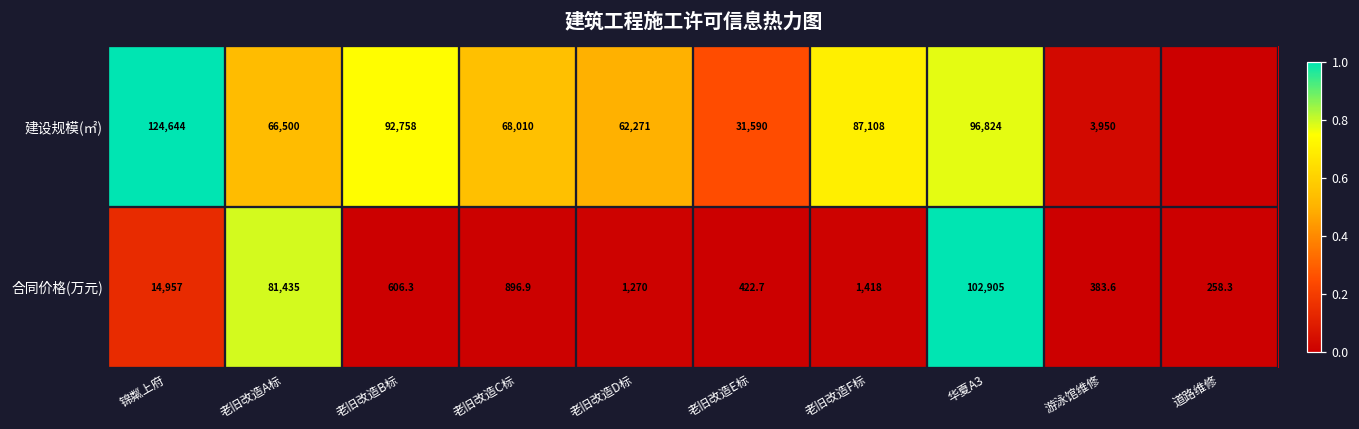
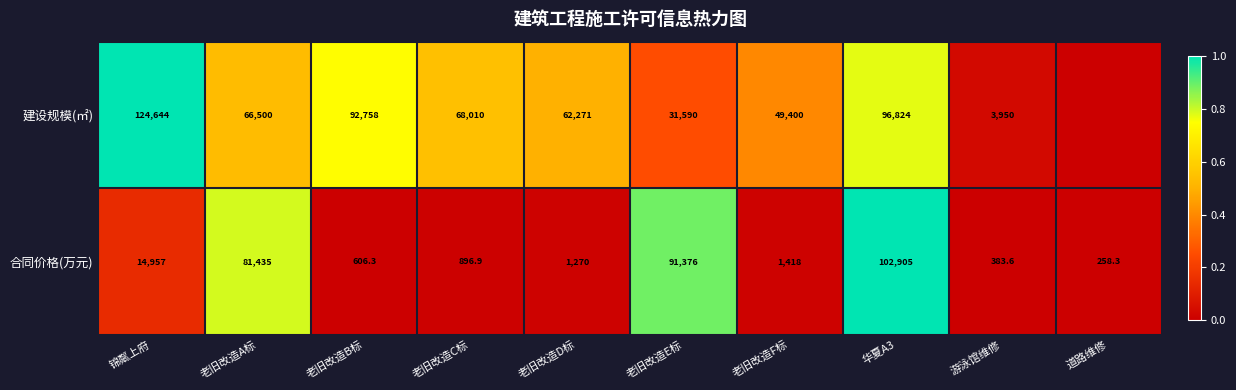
  {
    "建设规模(㎡)": {
      "锦粼上府": "124,644",
      "老旧改造A标": "66,500",
      "老旧改造B标": "92,758",
      "老旧改造C标": "68,010",
      "老旧改造D标": "62,271",
      "老旧改造E标": "31,590",
-     "老旧改造F标": "87,108",
+     "老旧改造F标": "49,400",
      "华夏A3": "96,824",
      "游泳馆维修": "3,950"
    },
    "合同价格(万元)": {
      "锦粼上府": "14,957",
      "老旧改造A标": "81,435",
      "老旧改造B标": "606.3",
      "老旧改造C标": "896.9",
      "老旧改造D标": "1,270",
-     "老旧改造E标": "422.7",
+     "老旧改造E标": "91,376",
      "老旧改造F标": "1,418",
      "华夏A3": "102,905",
      "游泳馆维修": "383.6",
      "道路维修": "258.3"
    }
  }
